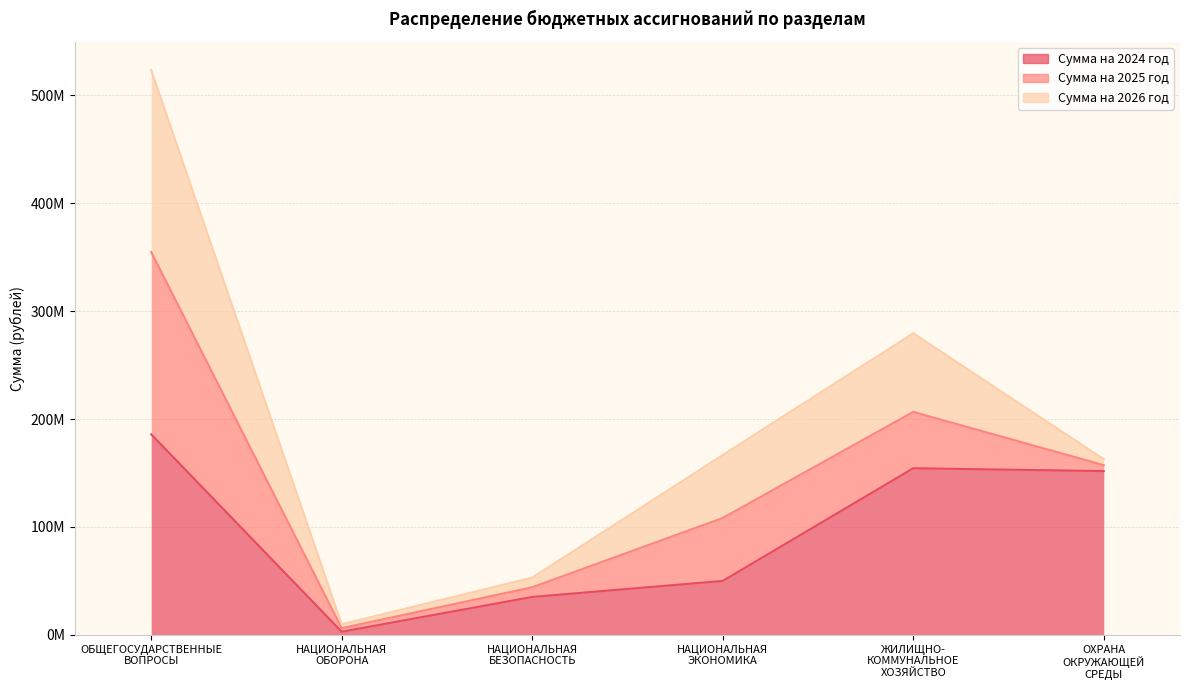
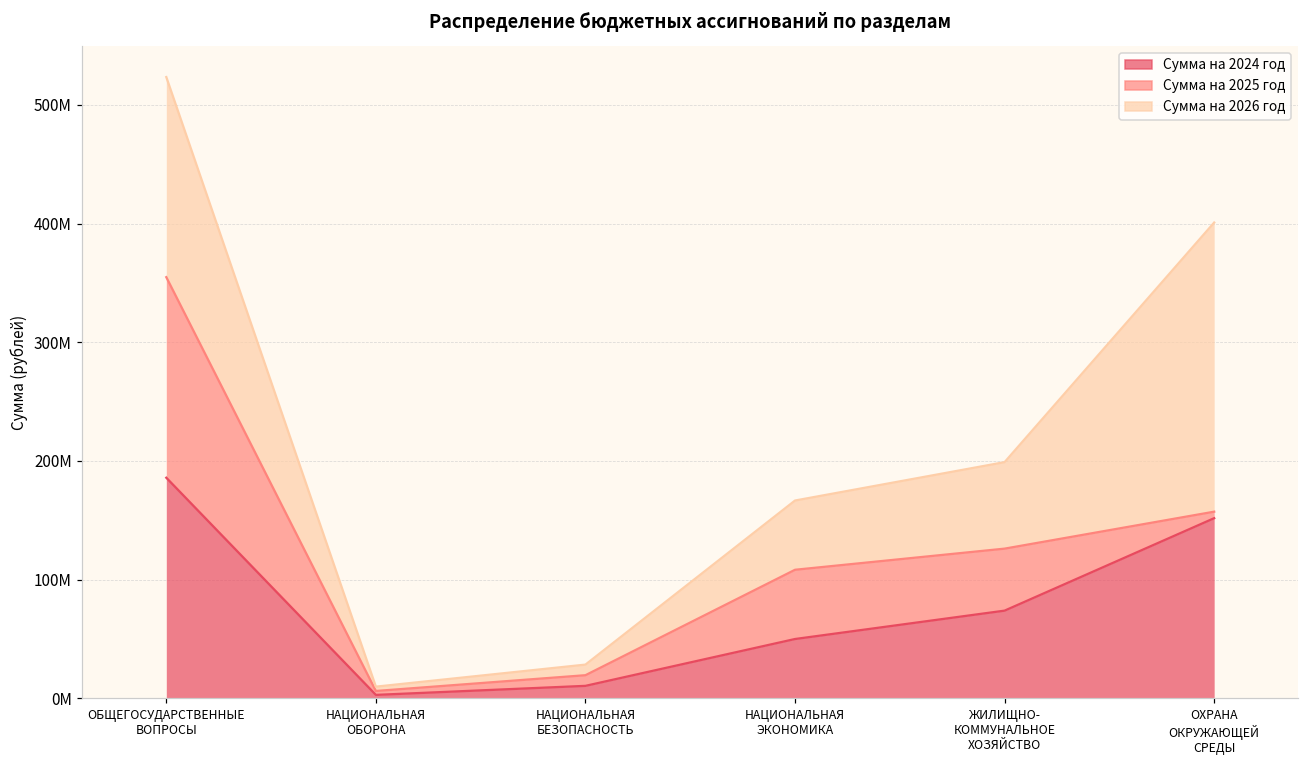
  {
    "Сумма на 2024 год": {
      "ОБЩЕГОСУДАРСТВЕННЫЕ ВОПРОСЫ": 186000000,
      "НАЦИОНАЛЬНАЯ ОБОРОНА": 3000000,
-     "НАЦИОНАЛЬНАЯ БЕЗОПАСНОСТЬ": 35000000,
+     "НАЦИОНАЛЬНАЯ БЕЗОПАСНОСТЬ": 11000000,
      "НАЦИОНАЛЬНАЯ ЭКОНОМИКА": 50000000,
-     "ЖИЛИЩНО- КОММУНАЛЬНОЕ ХОЗЯЙСТВО": 154000000,
+     "ЖИЛИЩНО- КОММУНАЛЬНОЕ ХОЗЯЙСТВО": 74000000,
      "ОХРАНА ОКРУЖАЮЩЕЙ СРЕДЫ": 152000000
    },
    "Сумма на 2025 год": {
      "ОБЩЕГОСУДАРСТВЕННЫЕ ВОПРОСЫ": 169000000,
      "НАЦИОНАЛЬНАЯ ОБОРОНА": 3000000,
      "НАЦИОНАЛЬНАЯ БЕЗОПАСНОСТЬ": 9000000,
      "НАЦИОНАЛЬНАЯ ЭКОНОМИКА": 58000000,
      "ЖИЛИЩНО- КОММУНАЛЬНОЕ ХОЗЯЙСТВО": 52000000,
      "ОХРАНА ОКРУЖАЮЩЕЙ СРЕДЫ": 5000000
    },
    "Сумма на 2026 год": {
      "ОБЩЕГОСУДАРСТВЕННЫЕ ВОПРОСЫ": 169000000,
      "НАЦИОНАЛЬНАЯ ОБОРОНА": 4000000,
      "НАЦИОНАЛЬНАЯ БЕЗОПАСНОСТЬ": 9000000,
      "НАЦИОНАЛЬНАЯ ЭКОНОМИКА": 58000000,
      "ЖИЛИЩНО- КОММУНАЛЬНОЕ ХОЗЯЙСТВО": 73000000,
-     "ОХРАНА ОКРУЖАЮЩЕЙ СРЕДЫ": 5000000
+     "ОХРАНА ОКРУЖАЮЩЕЙ СРЕДЫ": 244000000
    }
  }
